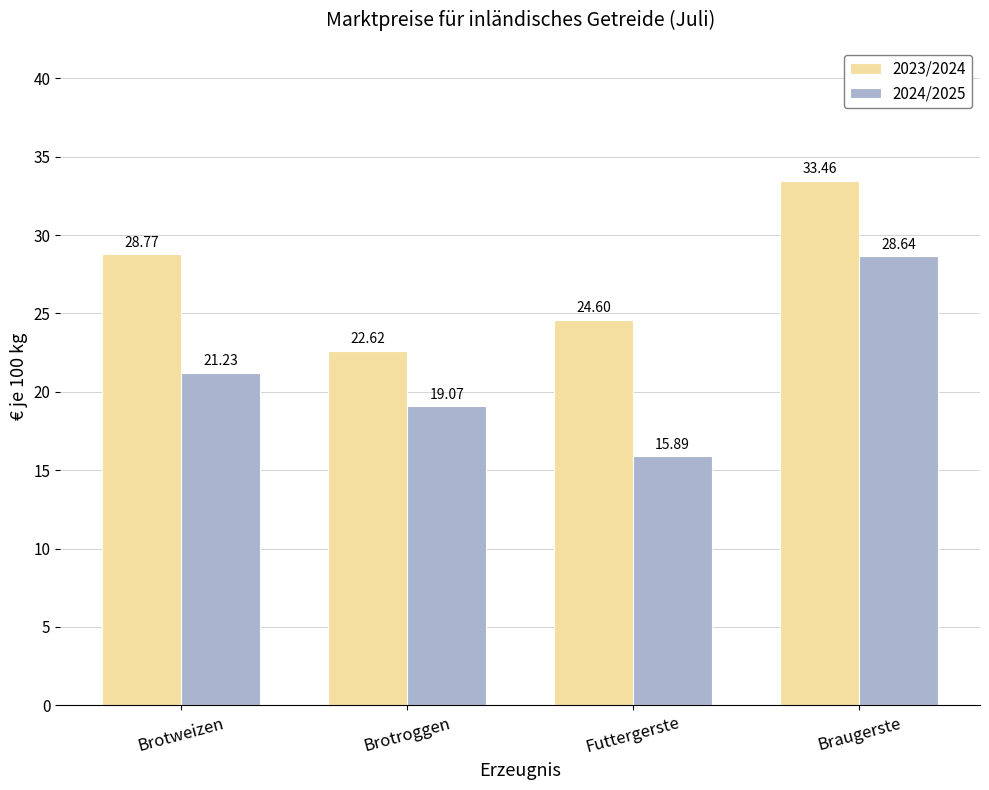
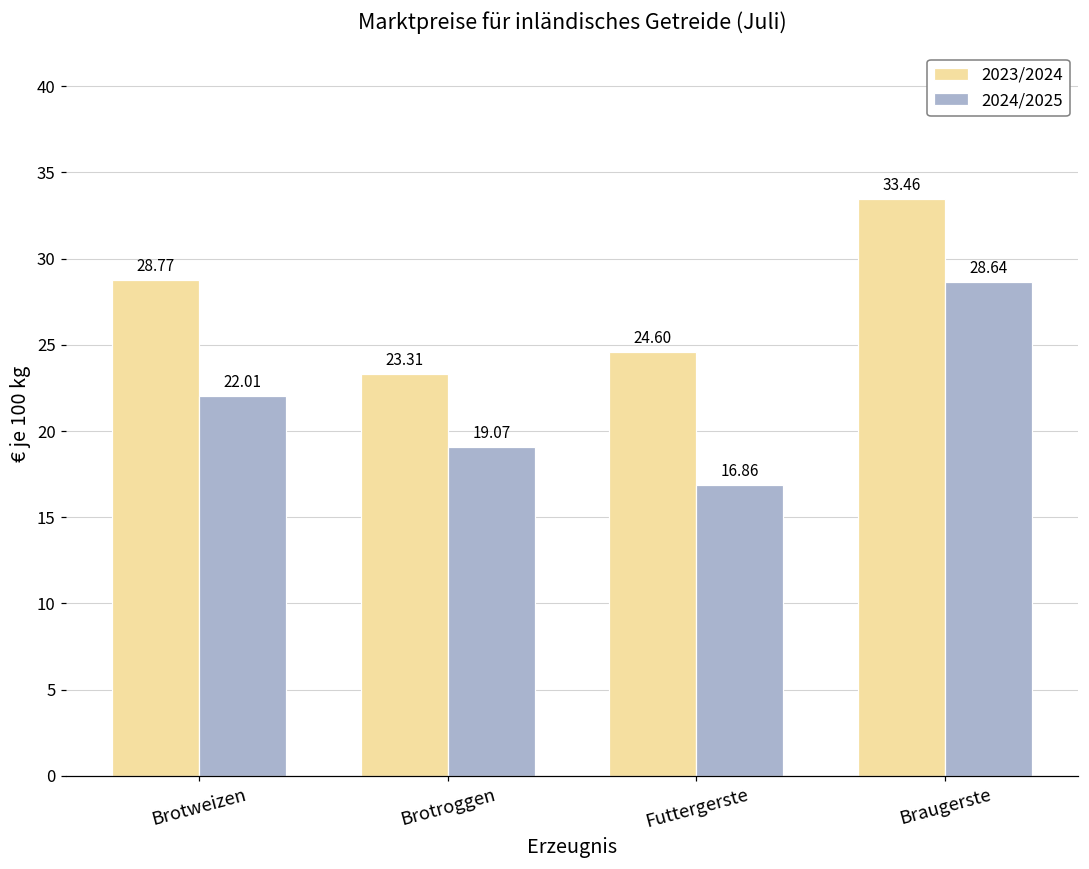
  {
    "2023/2024": {
      "Brotweizen": 28.77,
-     "Brotroggen": 22.62,
+     "Brotroggen": 23.31,
      "Futtergerste": 24.60,
      "Braugerste": 33.46
    },
    "2024/2025": {
-     "Brotweizen": 21.23,
+     "Brotweizen": 22.01,
      "Brotroggen": 19.07,
-     "Futtergerste": 15.89,
+     "Futtergerste": 16.86,
      "Braugerste": 28.64
    }
  }
